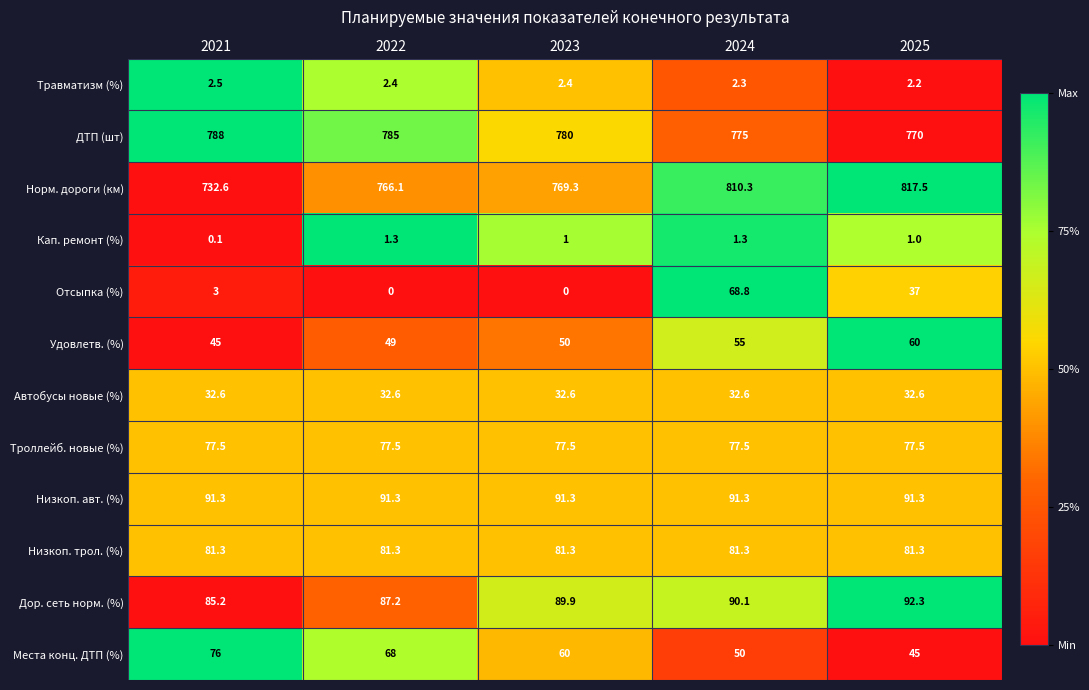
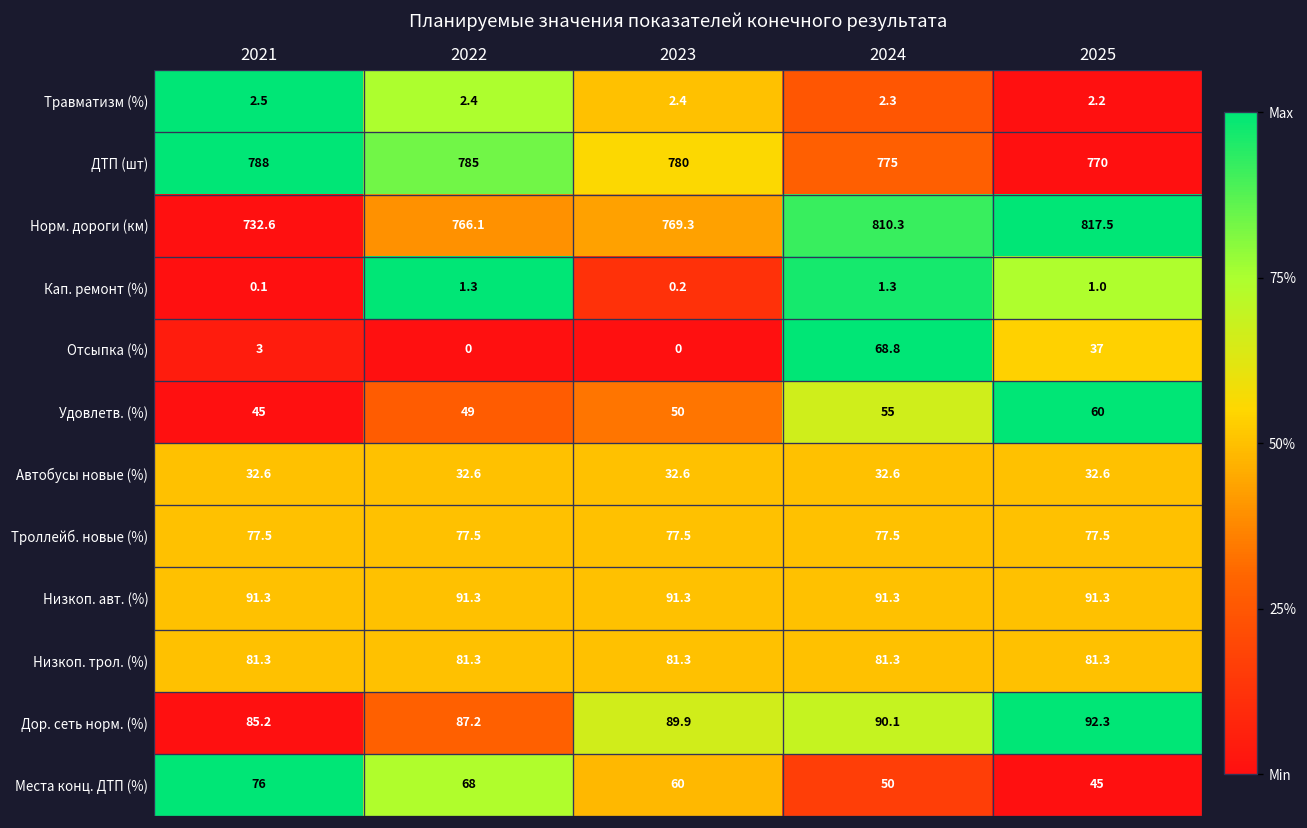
  {
    "Травматизм (%)": {
      "2021": 2.5,
      "2022": 2.4,
      "2023": 2.4,
      "2024": 2.3,
      "2025": 2.2
    },
    "ДТП (шт)": {
      "2021": 788,
      "2022": 785,
      "2023": 780,
      "2024": 775,
      "2025": 770
    },
    "Норм. дороги (км)": {
      "2021": 732.6,
      "2022": 766.1,
      "2023": 769.3,
      "2024": 810.3,
      "2025": 817.5
    },
    "Кап. ремонт (%)": {
      "2021": 0.1,
      "2022": 1.3,
-     "2023": 1,
+     "2023": 0.2,
      "2024": 1.3,
      "2025": 1.0
    },
    "Отсыпка (%)": {
      "2021": 3,
      "2022": 0,
      "2023": 0,
      "2024": 68.8,
      "2025": 37
    },
    "Удовлетв. (%)": {
      "2021": 45,
      "2022": 49,
      "2023": 50,
      "2024": 55,
      "2025": 60
    },
    "Автобусы новые (%)": {
      "2021": 32.6,
      "2022": 32.6,
      "2023": 32.6,
      "2024": 32.6,
      "2025": 32.6
    },
    "Троллейб. новые (%)": {
      "2021": 77.5,
      "2022": 77.5,
      "2023": 77.5,
      "2024": 77.5,
      "2025": 77.5
    },
    "Низкоп. авт. (%)": {
      "2021": 91.3,
      "2022": 91.3,
      "2023": 91.3,
      "2024": 91.3,
      "2025": 91.3
    },
    "Низкоп. трол. (%)": {
      "2021": 81.3,
      "2022": 81.3,
      "2023": 81.3,
      "2024": 81.3,
      "2025": 81.3
    },
    "Дор. сеть норм. (%)": {
      "2021": 85.2,
      "2022": 87.2,
      "2023": 89.9,
      "2024": 90.1,
      "2025": 92.3
    },
    "Места конц. ДТП (%)": {
      "2021": 76,
      "2022": 68,
      "2023": 60,
      "2024": 50,
      "2025": 45
    }
  }
